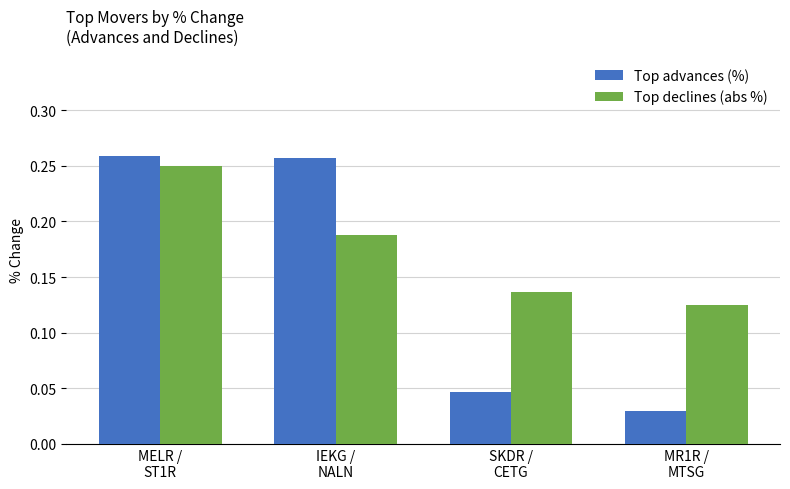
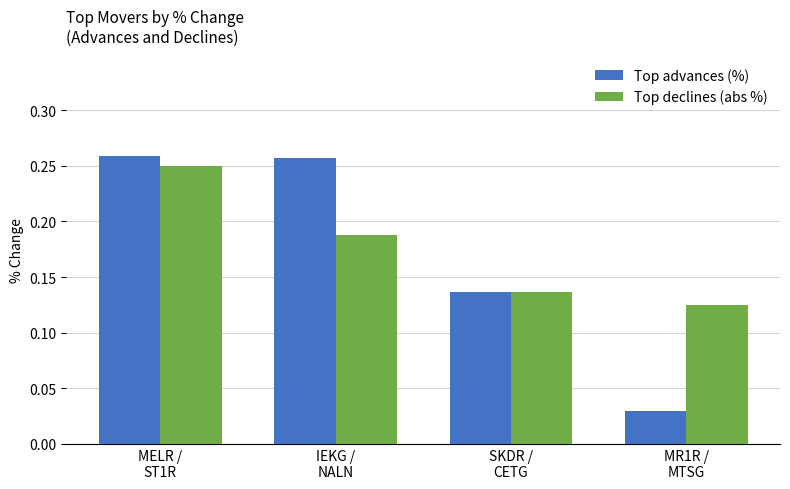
  {
    "Top advances (%)": {
      "MELR / ST1R": 0.259,
      "IEKG / NALN": 0.257,
-     "SKDR / CETG": 0.046,
+     "SKDR / CETG": 0.136,
      "MR1R / MTSG": 0.030
    },
    "Top declines (abs %)": {
      "MELR / ST1R": 0.250,
      "IEKG / NALN": 0.188,
      "SKDR / CETG": 0.137,
      "MR1R / MTSG": 0.125
    }
  }
